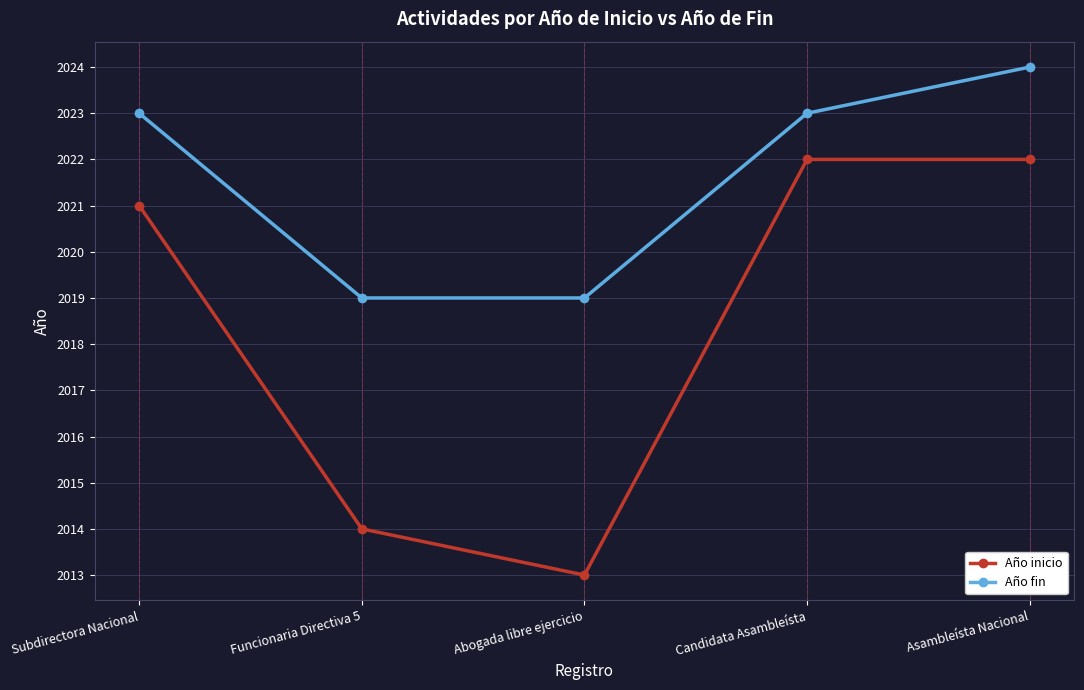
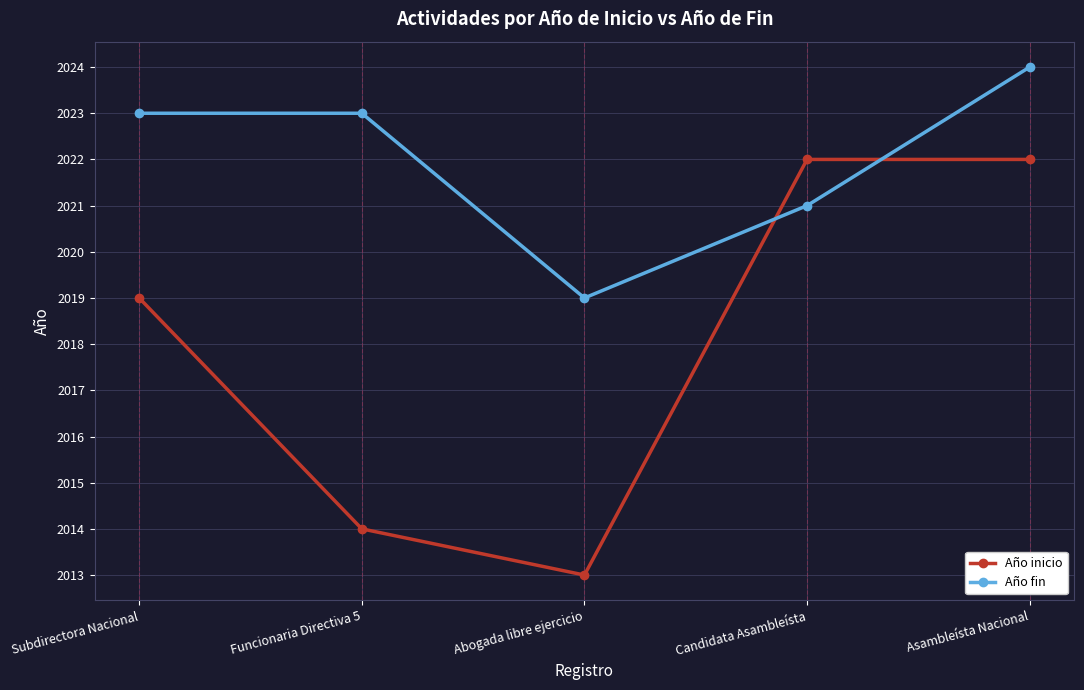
  {
    "Año inicio": {
-     "Subdirectora Nacional": 2021,
+     "Subdirectora Nacional": 2019,
      "Funcionaria Directiva 5": 2014,
      "Abogada libre ejercicio": 2013,
      "Candidata Asambleísta": 2022,
      "Asambleísta Nacional": 2022
    },
    "Año fin": {
      "Subdirectora Nacional": 2023,
-     "Funcionaria Directiva 5": 2019,
+     "Funcionaria Directiva 5": 2023,
      "Abogada libre ejercicio": 2019,
-     "Candidata Asambleísta": 2023,
+     "Candidata Asambleísta": 2021,
      "Asambleísta Nacional": 2024
    }
  }
